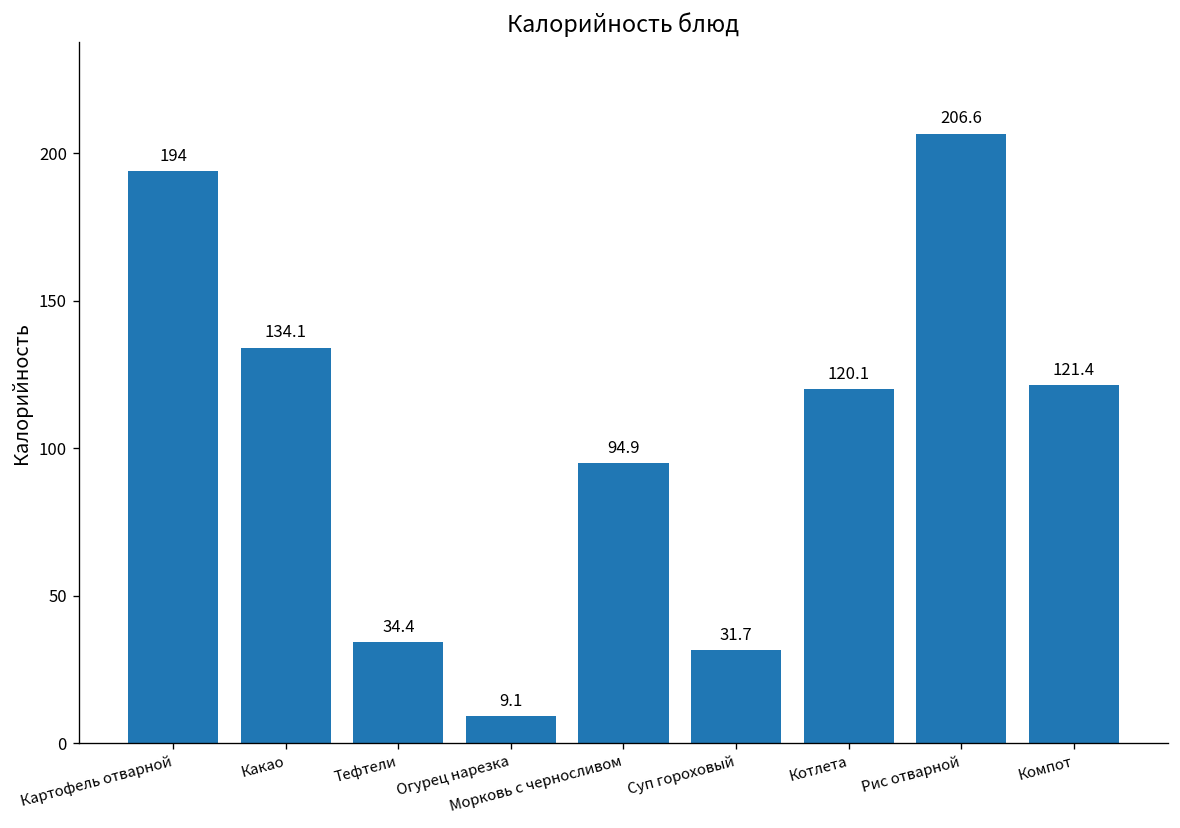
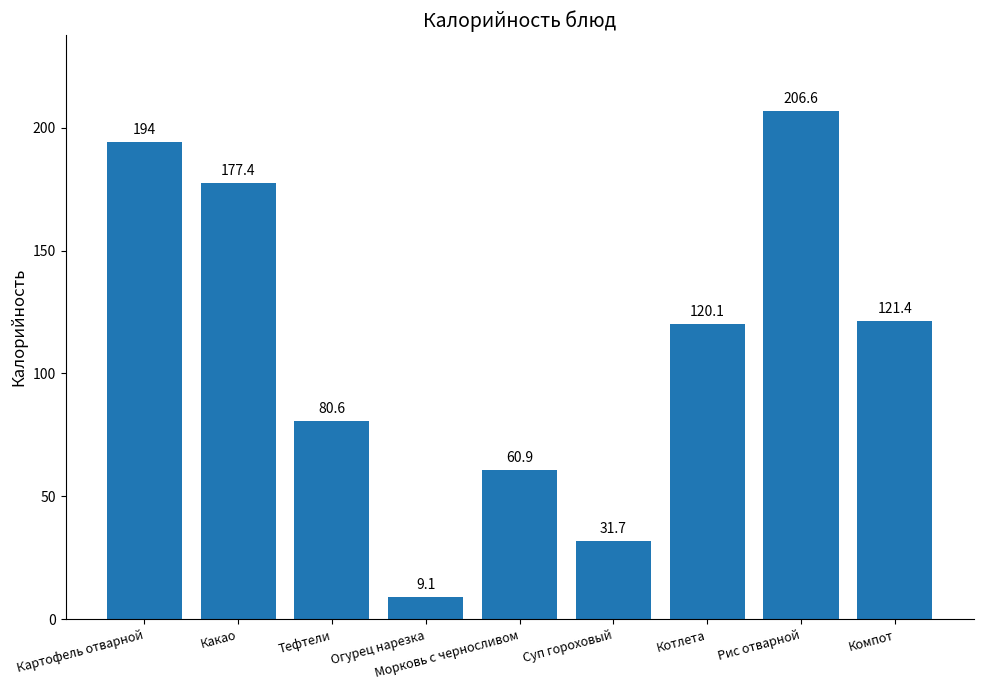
  {
    "Картофель отварной": 194,
-   "Какао": 134.1,
-   "Тефтели": 34.4,
+   "Какао": 177.4,
+   "Тефтели": 80.6,
    "Огурец нарезка": 9.1,
-   "Морковь с черносливом": 94.9,
+   "Морковь с черносливом": 60.9,
    "Суп гороховый": 31.7,
    "Котлета": 120.1,
    "Рис отварной": 206.6,
    "Компот": 121.4
  }
